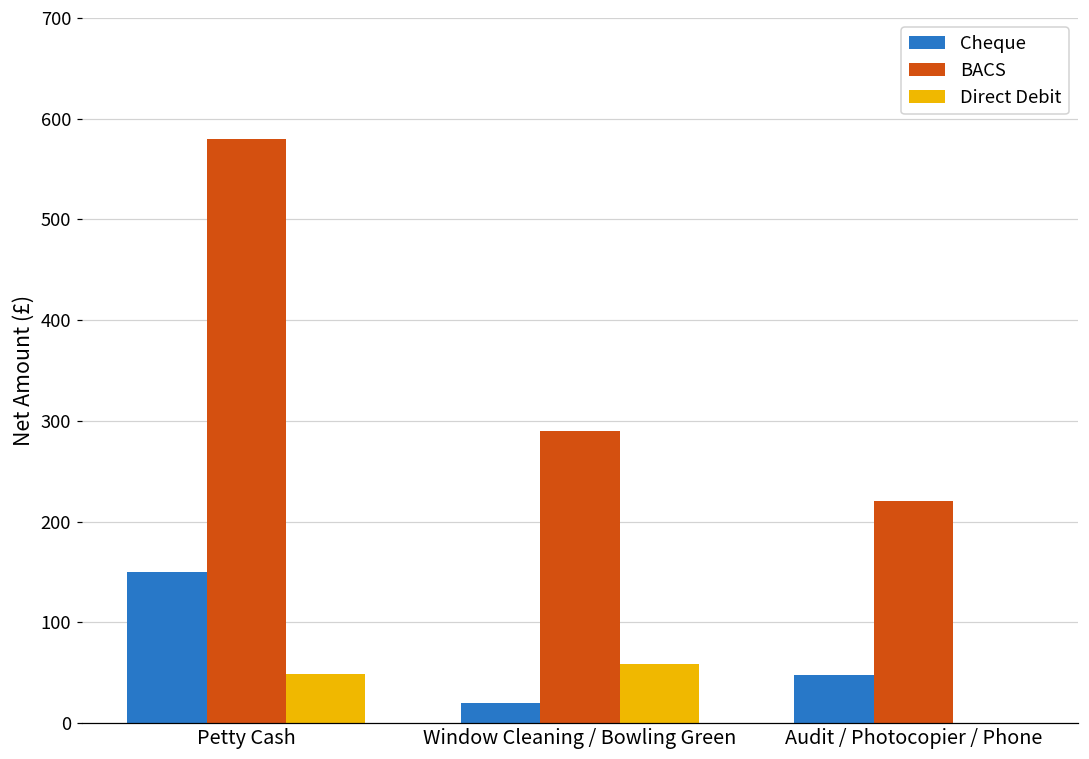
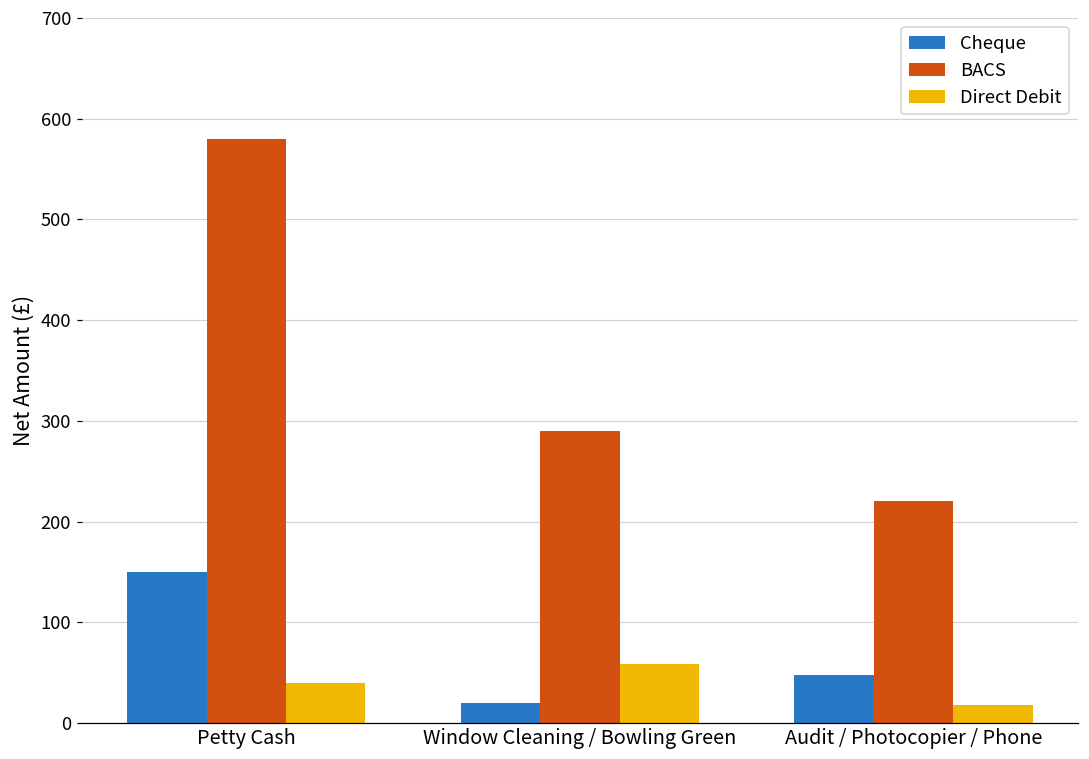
  {
    "Cheque": {
      "Petty Cash": 150,
      "Window Cleaning / Bowling Green": 20,
      "Audit / Photocopier / Phone": 50
    },
    "BACS": {
      "Petty Cash": 580,
      "Window Cleaning / Bowling Green": 290,
      "Audit / Photocopier / Phone": 220
    },
    "Direct Debit": {
-     "Petty Cash": 50,
+     "Petty Cash": 40,
      "Window Cleaning / Bowling Green": 60,
-     "Audit / Photocopier / Phone": 0
+     "Audit / Photocopier / Phone": 20
    }
  }
